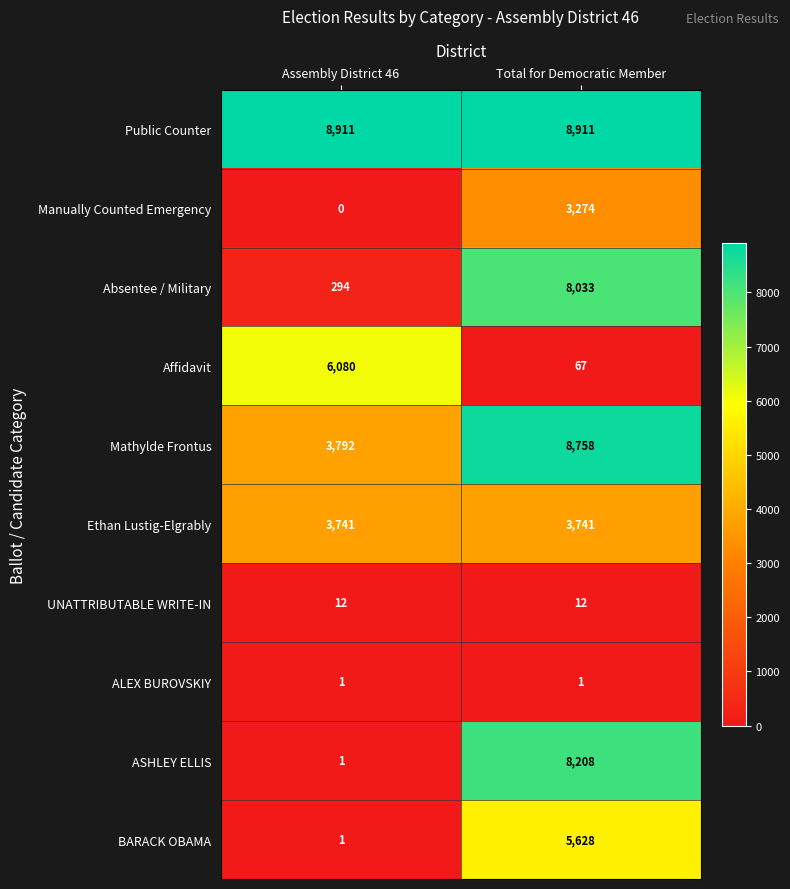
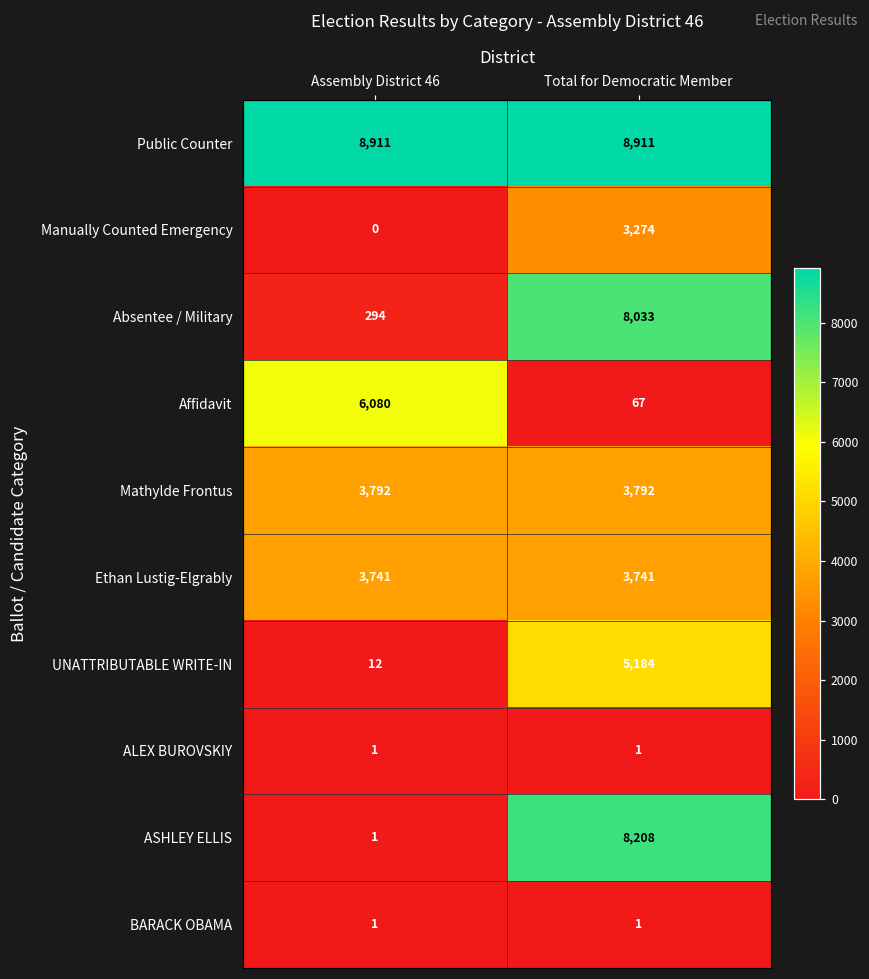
  {
    "Public Counter": {
      "Assembly District 46": "8,911",
      "Total for Democratic Member": "8,911"
    },
    "Manually Counted Emergency": {
      "Assembly District 46": "0",
      "Total for Democratic Member": "3,274"
    },
    "Absentee / Military": {
      "Assembly District 46": "294",
      "Total for Democratic Member": "8,033"
    },
    "Affidavit": {
      "Assembly District 46": "6,080",
      "Total for Democratic Member": "67"
    },
    "Mathylde Frontus": {
      "Assembly District 46": "3,792",
-     "Total for Democratic Member": "8,758"
+     "Total for Democratic Member": "3,792"
    },
    "Ethan Lustig-Elgrably": {
      "Assembly District 46": "3,741",
      "Total for Democratic Member": "3,741"
    },
    "UNATTRIBUTABLE WRITE-IN": {
      "Assembly District 46": "12",
-     "Total for Democratic Member": "12"
+     "Total for Democratic Member": "5,184"
    },
    "ALEX BUROVSKIY": {
      "Assembly District 46": "1",
      "Total for Democratic Member": "1"
    },
    "ASHLEY ELLIS": {
      "Assembly District 46": "1",
      "Total for Democratic Member": "8,208"
    },
    "BARACK OBAMA": {
      "Assembly District 46": "1",
-     "Total for Democratic Member": "5,628"
+     "Total for Democratic Member": "1"
    }
  }
